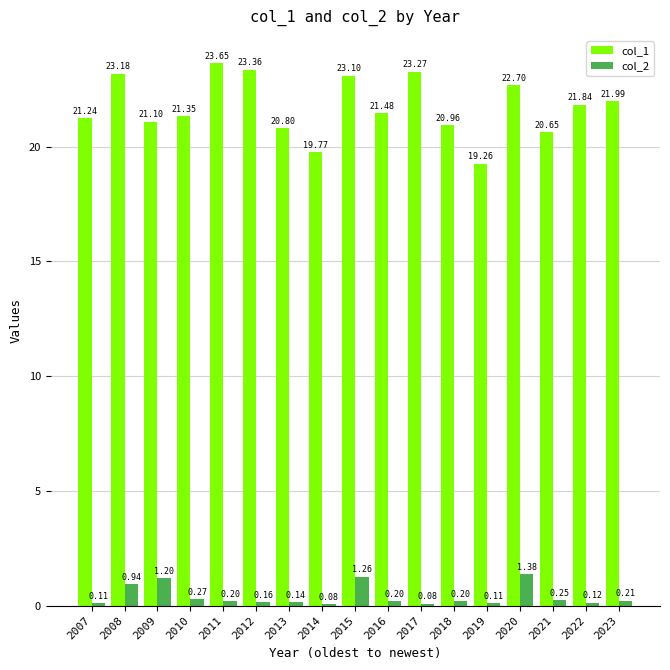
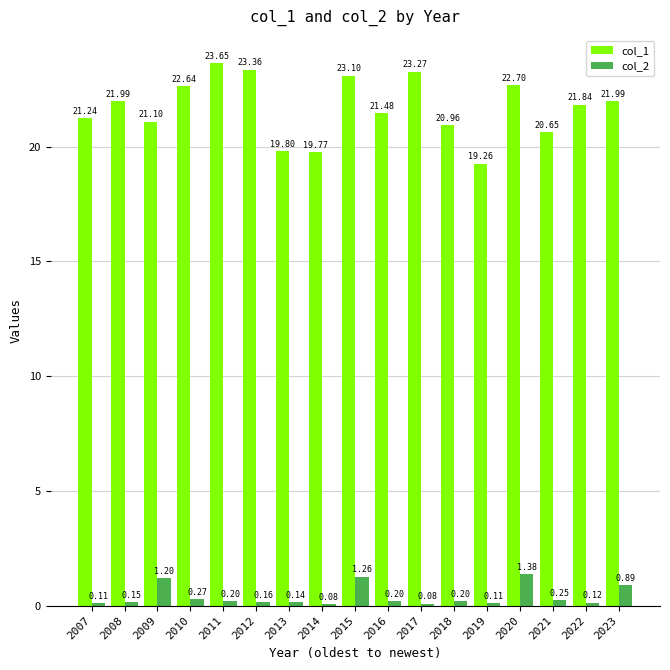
  {
    "col_1": {
      "2007": 21.24,
-     "2008": 23.18,
+     "2008": 21.99,
      "2009": 21.10,
-     "2010": 21.35,
+     "2010": 22.64,
      "2011": 23.65,
      "2012": 23.36,
-     "2013": 20.80,
+     "2013": 19.80,
      "2014": 19.77,
      "2015": 23.10,
      "2016": 21.48,
      "2017": 23.27,
      "2018": 20.96,
      "2019": 19.26,
      "2020": 22.70,
      "2021": 20.65,
      "2022": 21.84,
      "2023": 21.99
    },
    "col_2": {
      "2007": 0.11,
-     "2008": 0.94,
+     "2008": 0.15,
      "2009": 1.20,
      "2010": 0.27,
      "2011": 0.20,
      "2012": 0.16,
      "2013": 0.14,
      "2014": 0.08,
      "2015": 1.26,
      "2016": 0.20,
      "2017": 0.08,
      "2018": 0.20,
      "2019": 0.11,
      "2020": 1.38,
      "2021": 0.25,
      "2022": 0.12,
-     "2023": 0.21
+     "2023": 0.89
    }
  }
